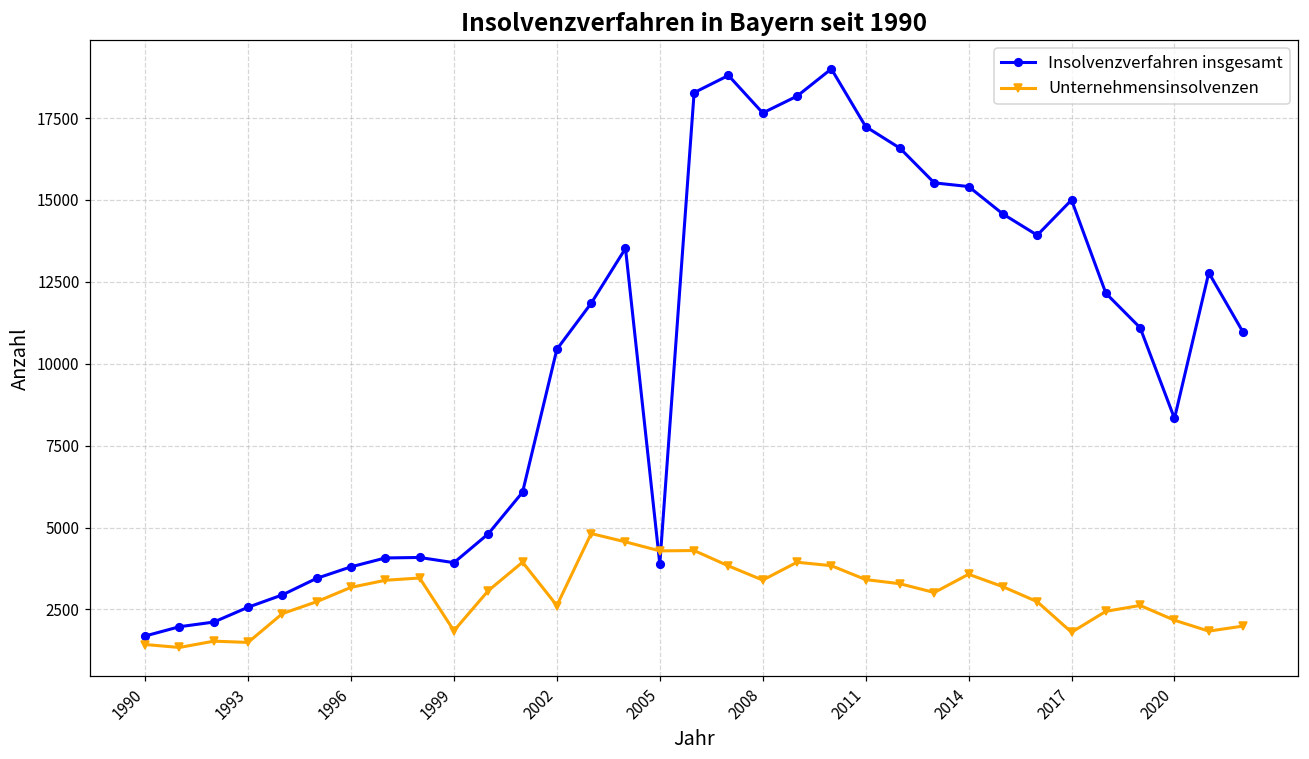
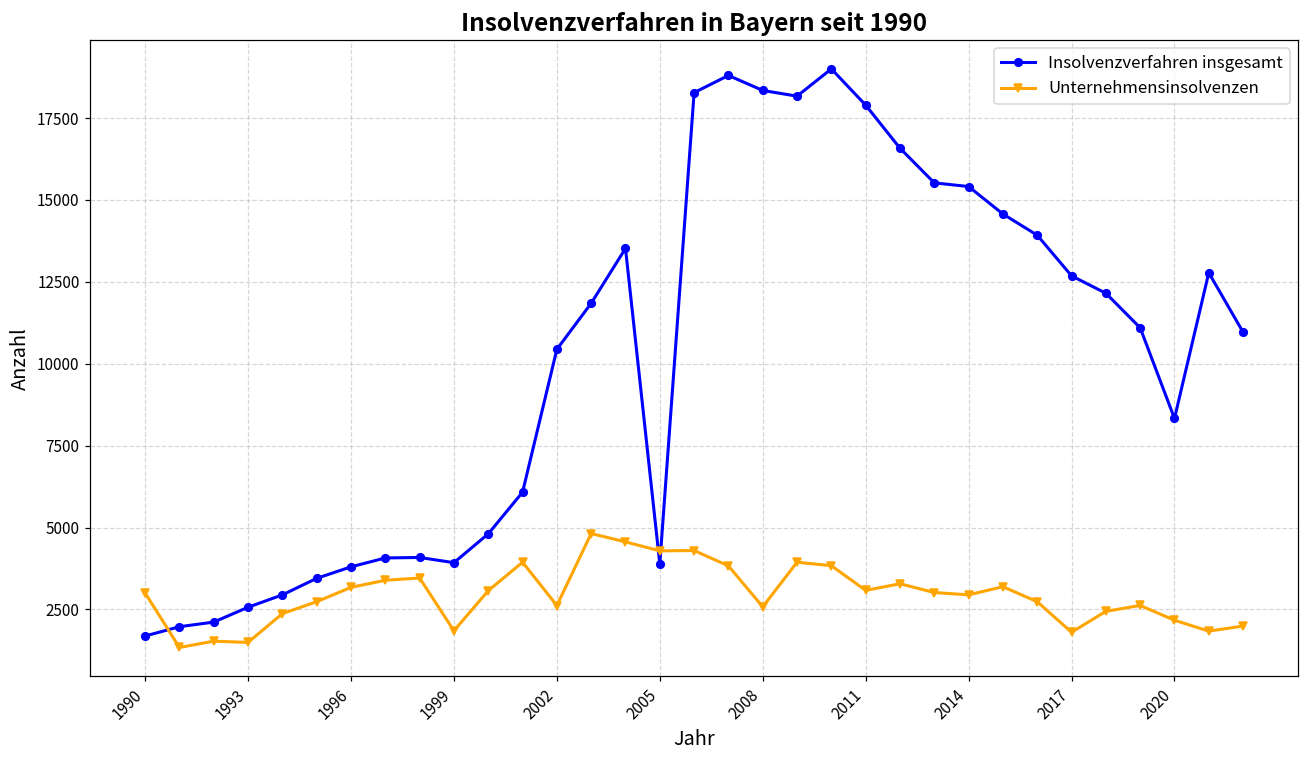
  {
    "Insolvenzverfahren insgesamt": {
      "1990": 1700,
      "1993": 2600,
      "1996": 3800,
      "1999": 3900,
      "2002": 10400,
      "2005": 3900,
-     "2008": 17700,
-     "2011": 17200,
+     "2008": 18300,
+     "2011": 17900,
      "2014": 15400,
-     "2017": 15000,
+     "2017": 12700,
      "2020": 8300
    },
    "Unternehmensinsolvenzen": {
-     "1990": 1400,
+     "1990": 3000,
      "1993": 1500,
      "1996": 3200,
      "1999": 1900,
      "2002": 2600,
      "2005": 4300,
-     "2008": 3400,
-     "2011": 3400,
-     "2014": 3600,
+     "2008": 2600,
+     "2011": 3100,
+     "2014": 2900,
      "2017": 1800,
      "2020": 2200
    }
  }
